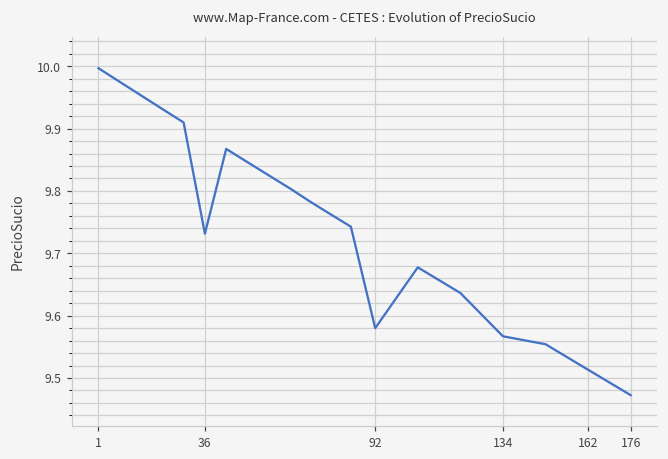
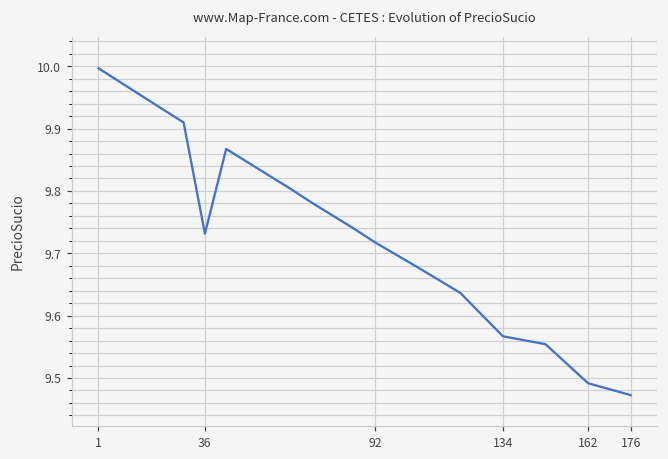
  {
    "1": 10.00,
    "36": 9.73,
-   "92": 9.58,
+   "92": 9.72,
    "134": 9.57,
-   "162": 9.51,
+   "162": 9.49,
    "176": 9.47
  }
